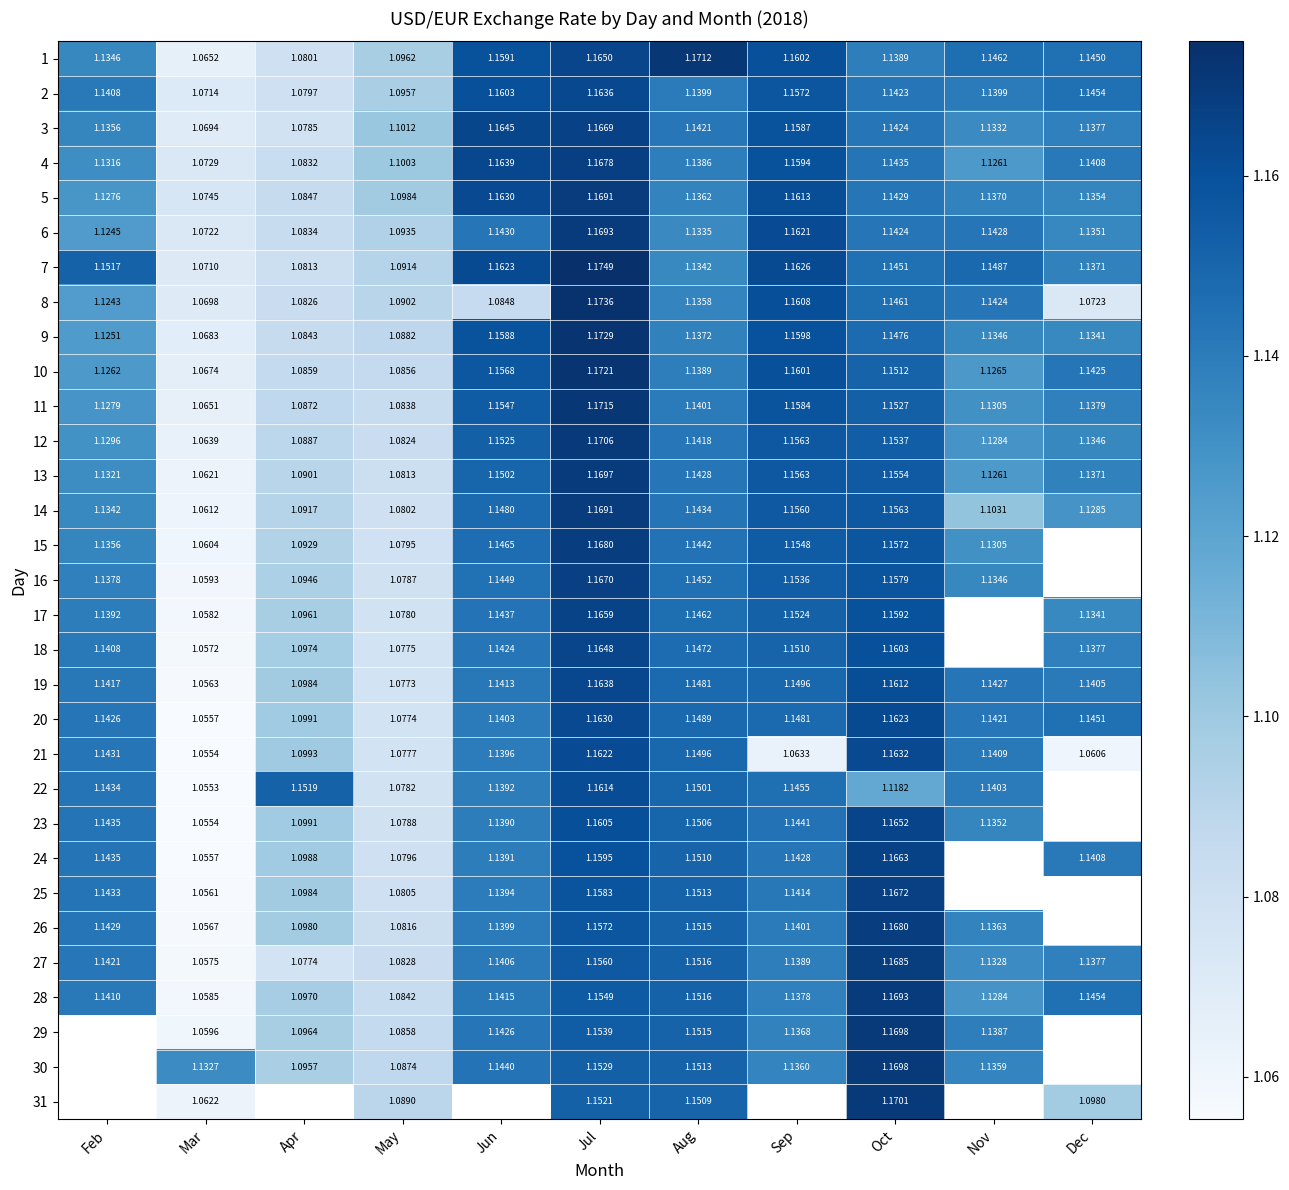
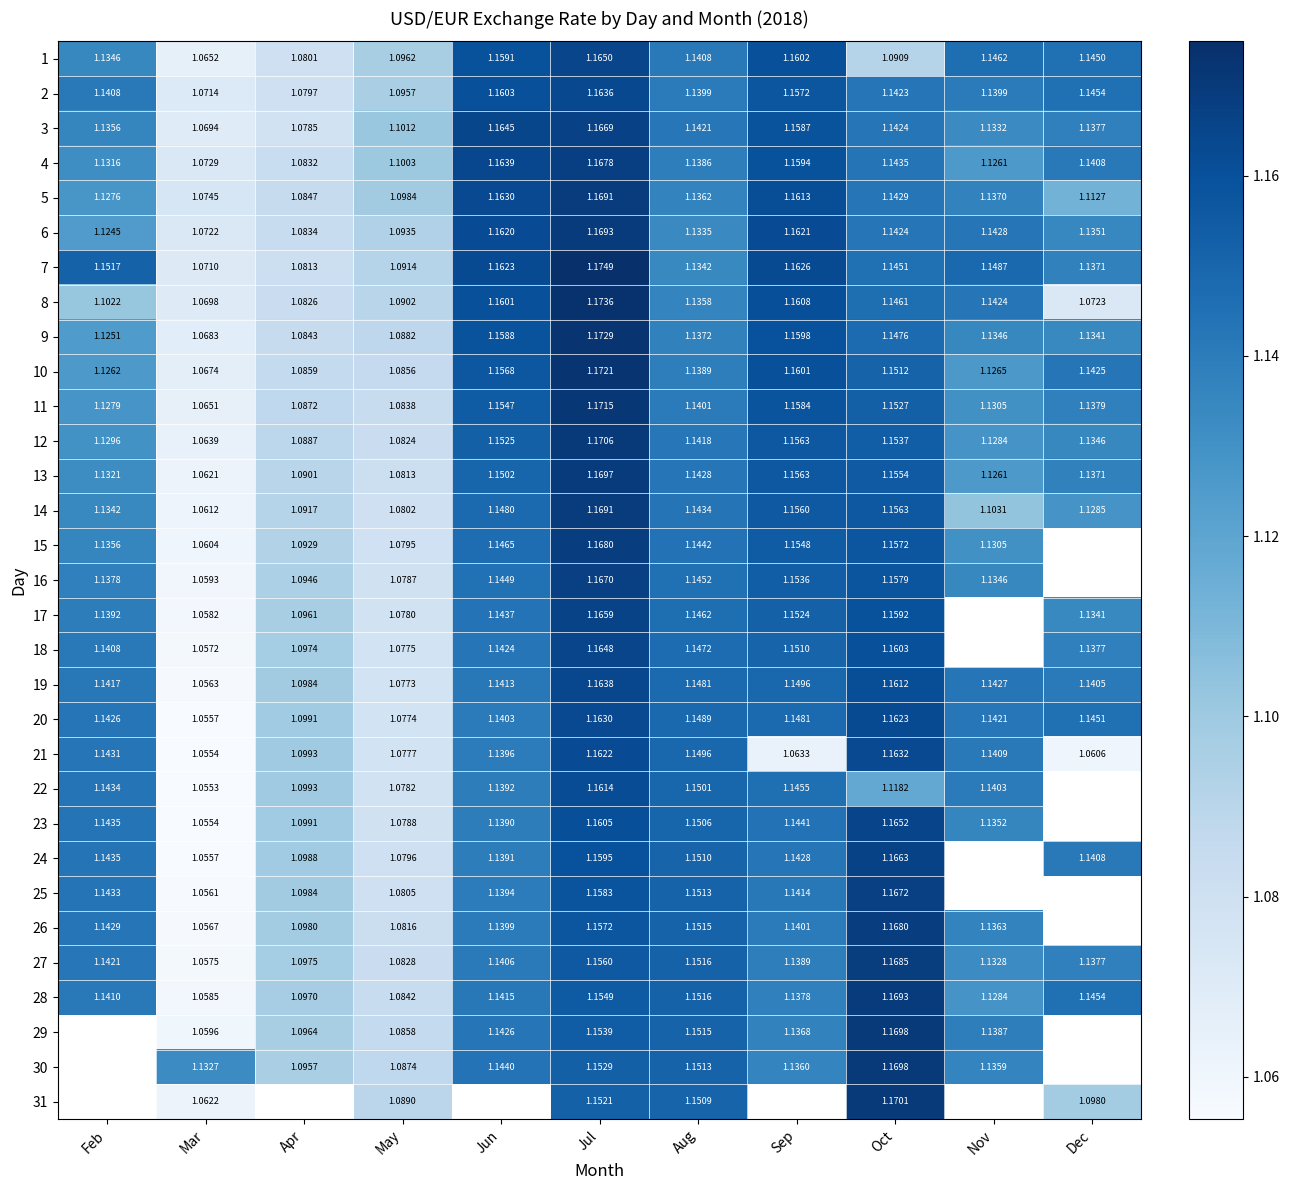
  {
    "1": {
      "Feb": 1.1346,
      "Mar": 1.0652,
      "Apr": 1.0801,
      "May": 1.0962,
      "Jun": 1.1591,
      "Jul": 1.1650,
-     "Aug": 1.1712,
+     "Aug": 1.1408,
      "Sep": 1.1602,
-     "Oct": 1.1389,
+     "Oct": 1.0909,
      "Nov": 1.1462,
      "Dec": 1.1450
    },
    "5": {
      "Feb": 1.1276,
      "Mar": 1.0745,
      "Apr": 1.0847,
      "May": 1.0984,
      "Jun": 1.1630,
      "Jul": 1.1691,
      "Aug": 1.1362,
      "Sep": 1.1613,
      "Oct": 1.1429,
      "Nov": 1.1370,
-     "Dec": 1.1354
+     "Dec": 1.1127
    },
    "6": {
      "Feb": 1.1245,
      "Mar": 1.0722,
      "Apr": 1.0834,
      "May": 1.0935,
-     "Jun": 1.1430,
+     "Jun": 1.1620,
      "Jul": 1.1693,
      "Aug": 1.1335,
      "Sep": 1.1621,
      "Oct": 1.1424,
      "Nov": 1.1428,
      "Dec": 1.1351
    },
    "8": {
-     "Feb": 1.1243,
+     "Feb": 1.1022,
      "Mar": 1.0698,
      "Apr": 1.0826,
      "May": 1.0902,
-     "Jun": 1.0848,
+     "Jun": 1.1601,
      "Jul": 1.1736,
      "Aug": 1.1358,
      "Sep": 1.1608,
      "Oct": 1.1461,
      "Nov": 1.1424,
      "Dec": 1.0723
    },
    "22": {
      "Feb": 1.1434,
      "Mar": 1.0553,
-     "Apr": 1.1519,
+     "Apr": 1.0993,
      "May": 1.0782,
      "Jun": 1.1392,
      "Jul": 1.1614,
      "Aug": 1.1501,
      "Sep": 1.1455,
      "Oct": 1.1182,
      "Nov": 1.1403
    },
    "27": {
      "Feb": 1.1421,
      "Mar": 1.0575,
-     "Apr": 1.0774,
+     "Apr": 1.0975,
      "May": 1.0828,
      "Jun": 1.1406,
      "Jul": 1.1560,
      "Aug": 1.1516,
      "Sep": 1.1389,
      "Oct": 1.1685,
      "Nov": 1.1328,
      "Dec": 1.1377
    }
  }
